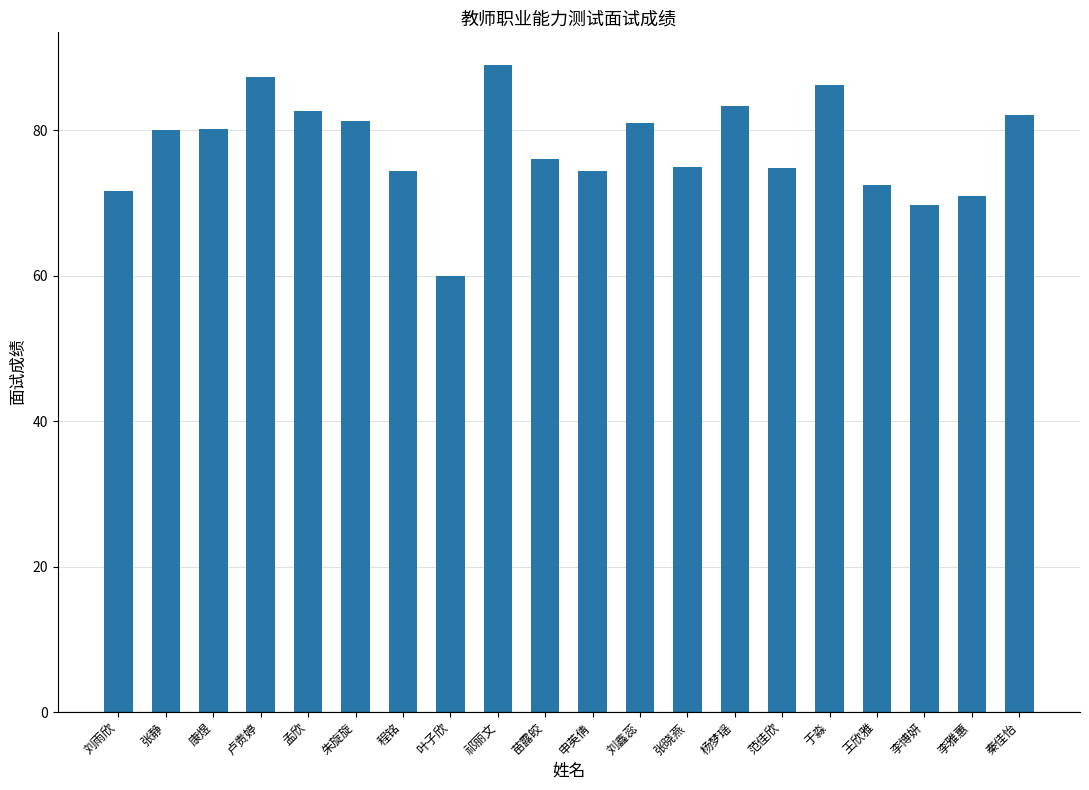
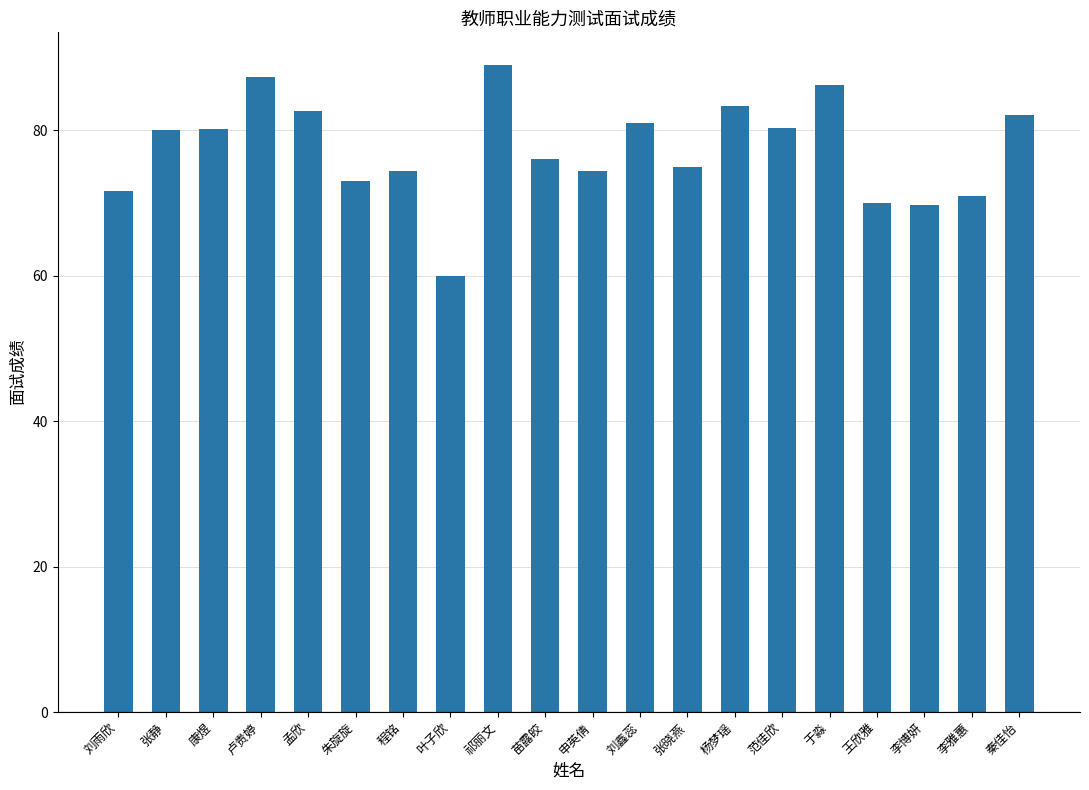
  {
    "刘雨欣": 72,
    "张静": 80,
    "康煜": 80,
    "卢贵婷": 87,
    "孟欣": 83,
-   "朱旋旋": 81,
+   "朱旋旋": 73,
    "程铭": 74,
    "叶子欣": 60,
    "祁丽文": 89,
    "苗露皎": 76,
    "申英倩": 74,
    "刘鑫蕊": 81,
    "张晓燕": 75,
    "杨梦瑶": 83,
-   "范佳欣": 75,
+   "范佳欣": 80,
    "于淼": 86,
-   "王欣雅": 72,
+   "王欣雅": 70,
    "李博妍": 70,
    "李雅蕙": 71,
    "秦佳怡": 82
  }
